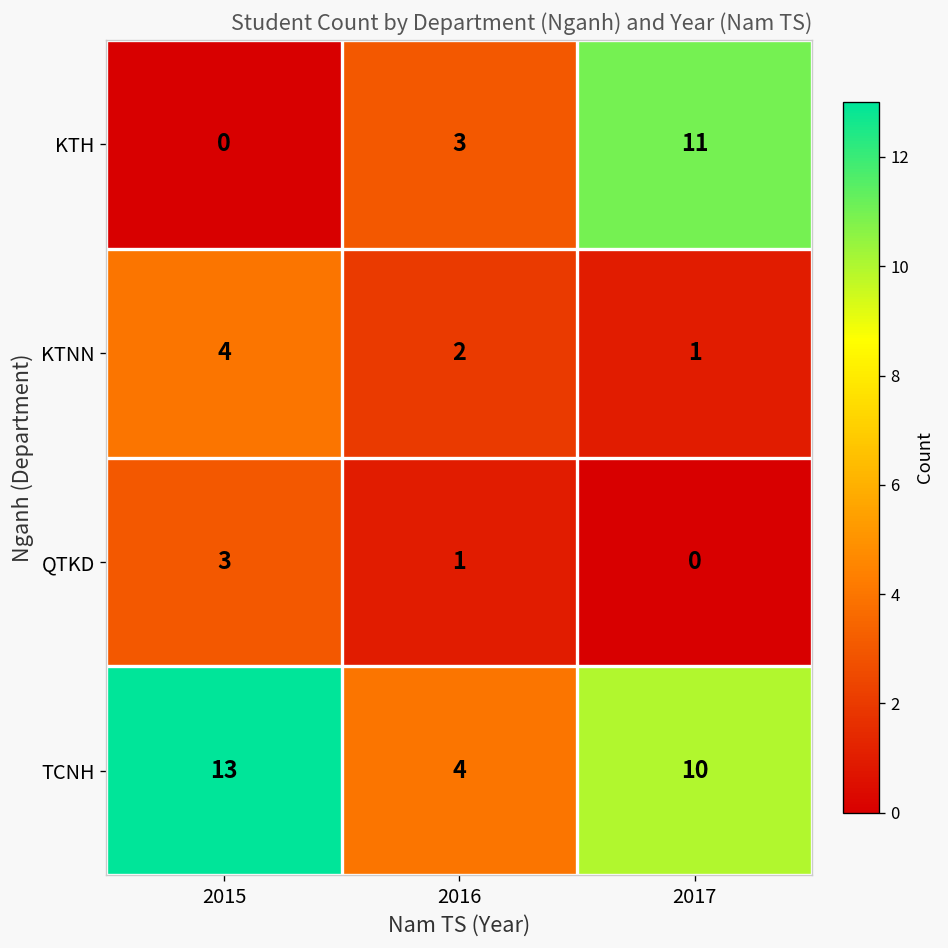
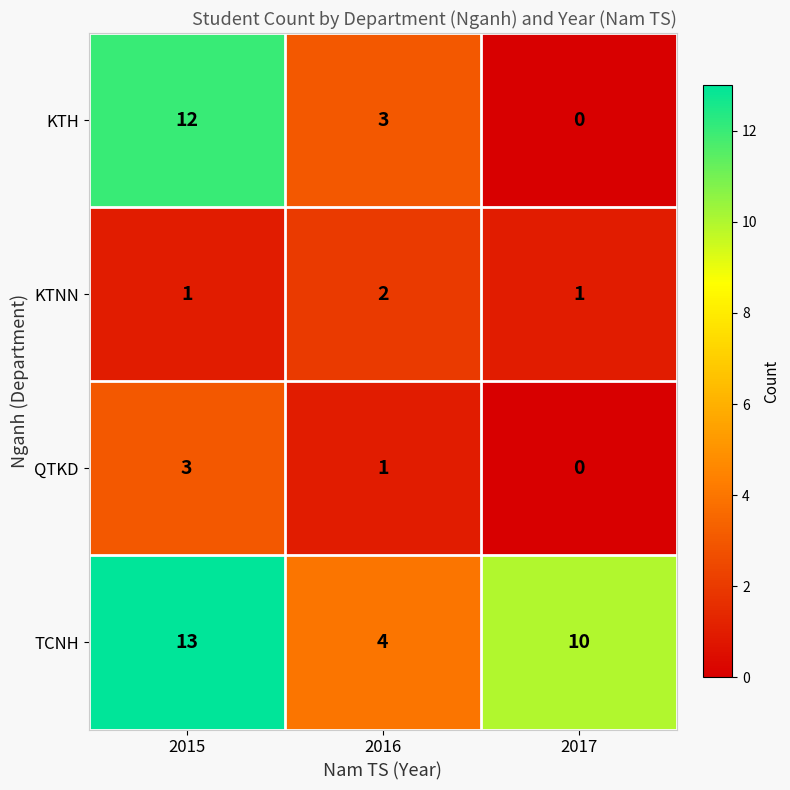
  {
    "KTH": {
-     "2015": 0,
+     "2015": 12,
      "2016": 3,
-     "2017": 11
+     "2017": 0
    },
    "KTNN": {
-     "2015": 4,
+     "2015": 1,
      "2016": 2,
      "2017": 1
    },
    "QTKD": {
      "2015": 3,
      "2016": 1,
      "2017": 0
    },
    "TCNH": {
      "2015": 13,
      "2016": 4,
      "2017": 10
    }
  }
